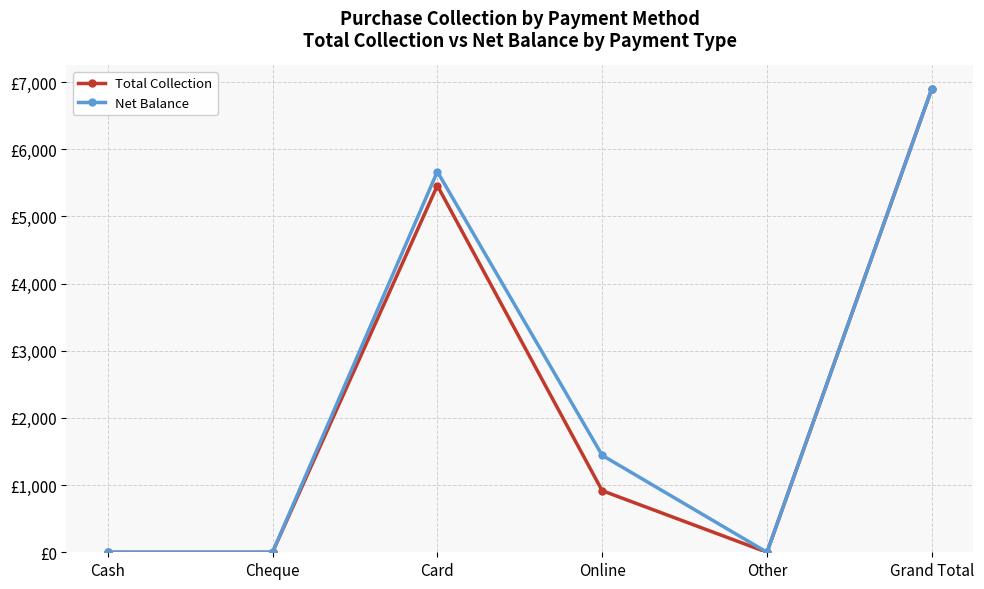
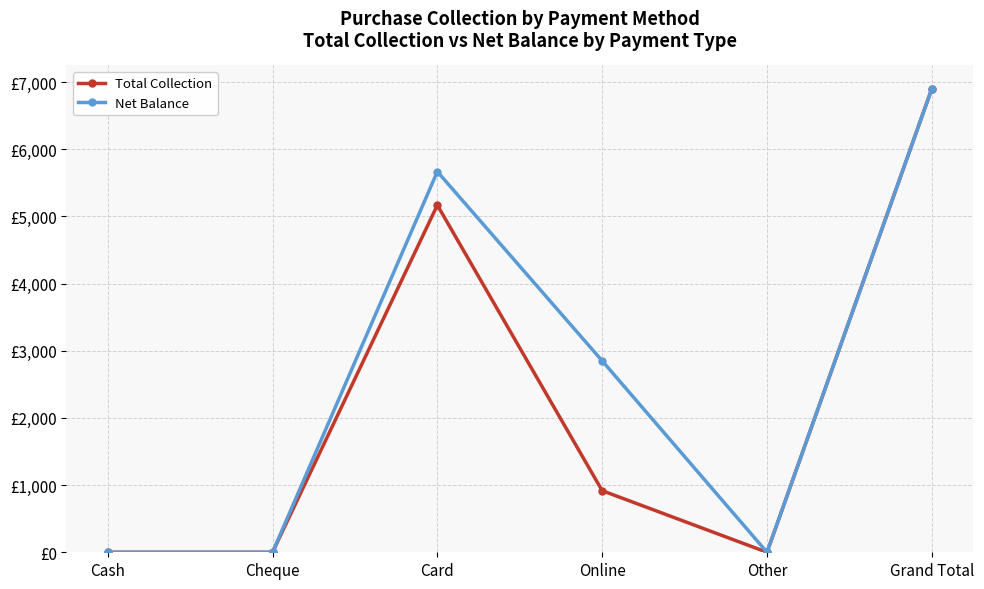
  {
    "Total Collection": {
-     "Card": "£5,500",
+     "Card": "£5,200",
      "Online": "£900"
    },
    "Net Balance": {
      "Card": "£5,700",
-     "Online": "£1,400"
+     "Online": "£2,900"
    }
  }
